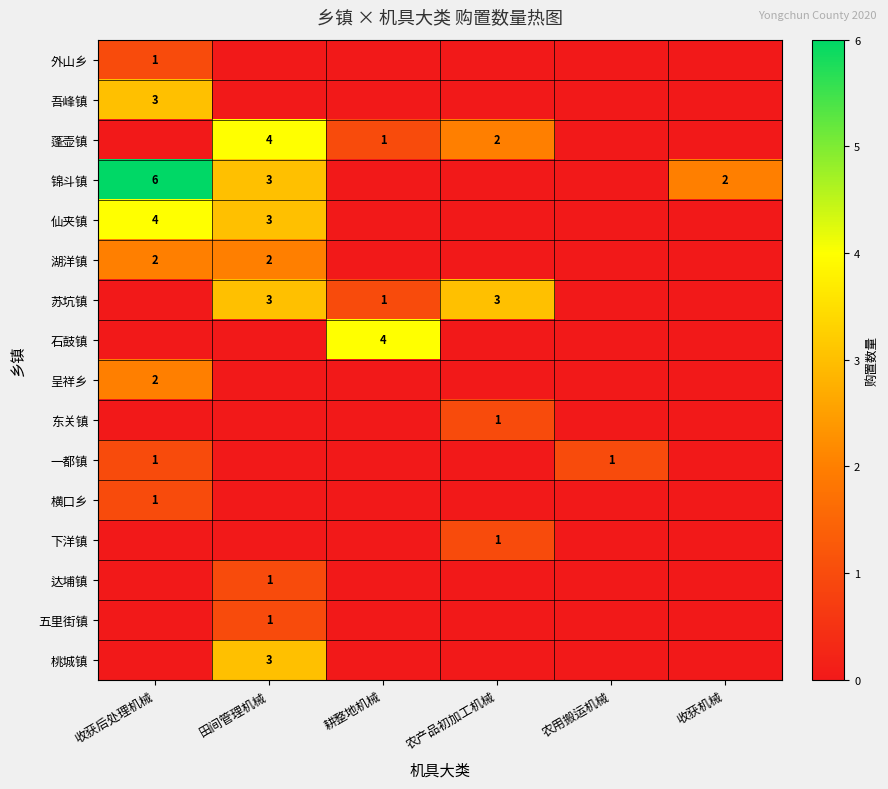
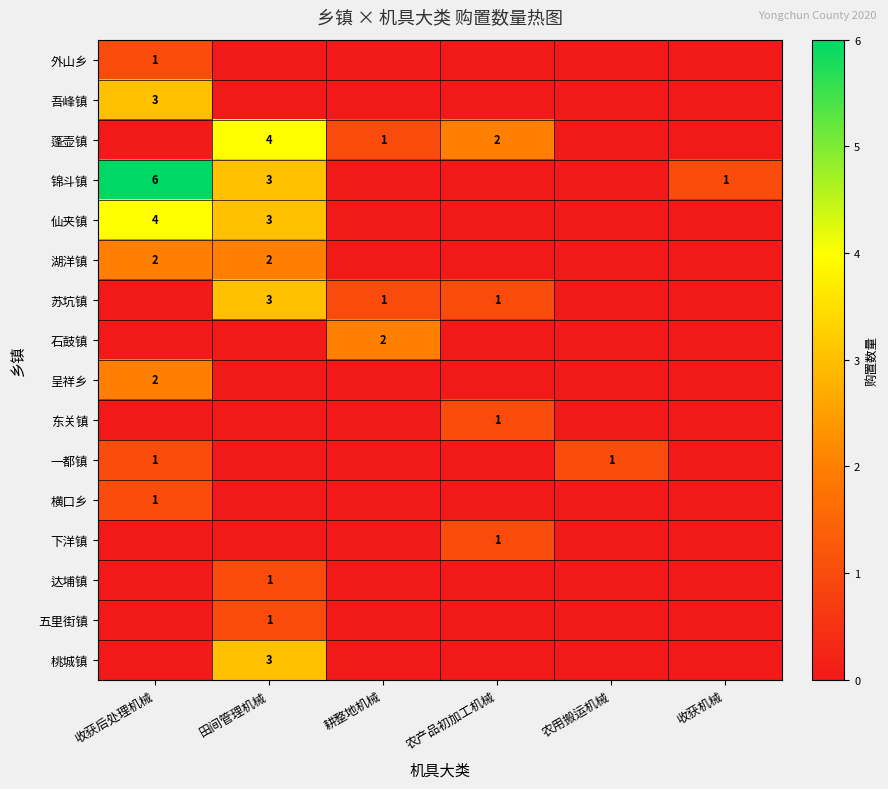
  {
    "外山乡": {
      "收获后处理机械": 1
    },
    "吾峰镇": {
      "收获后处理机械": 3
    },
    "蓬壶镇": {
      "田间管理机械": 4,
      "耕整地机械": 1,
      "农产品初加工机械": 2
    },
    "锦斗镇": {
      "收获后处理机械": 6,
      "田间管理机械": 3,
-     "收获机械": 2
+     "收获机械": 1
    },
    "仙夹镇": {
      "收获后处理机械": 4,
      "田间管理机械": 3
    },
    "湖洋镇": {
      "收获后处理机械": 2,
      "田间管理机械": 2
    },
    "苏坑镇": {
      "田间管理机械": 3,
      "耕整地机械": 1,
-     "农产品初加工机械": 3
+     "农产品初加工机械": 1
    },
    "石鼓镇": {
-     "耕整地机械": 4
+     "耕整地机械": 2
    },
    "呈祥乡": {
      "收获后处理机械": 2
    },
    "东关镇": {
      "农产品初加工机械": 1
    },
    "一都镇": {
      "收获后处理机械": 1,
      "农用搬运机械": 1
    },
    "横口乡": {
      "收获后处理机械": 1
    },
    "下洋镇": {
      "农产品初加工机械": 1
    },
    "达埔镇": {
      "田间管理机械": 1
    },
    "五里街镇": {
      "田间管理机械": 1
    },
    "桃城镇": {
      "田间管理机械": 3
    }
  }
